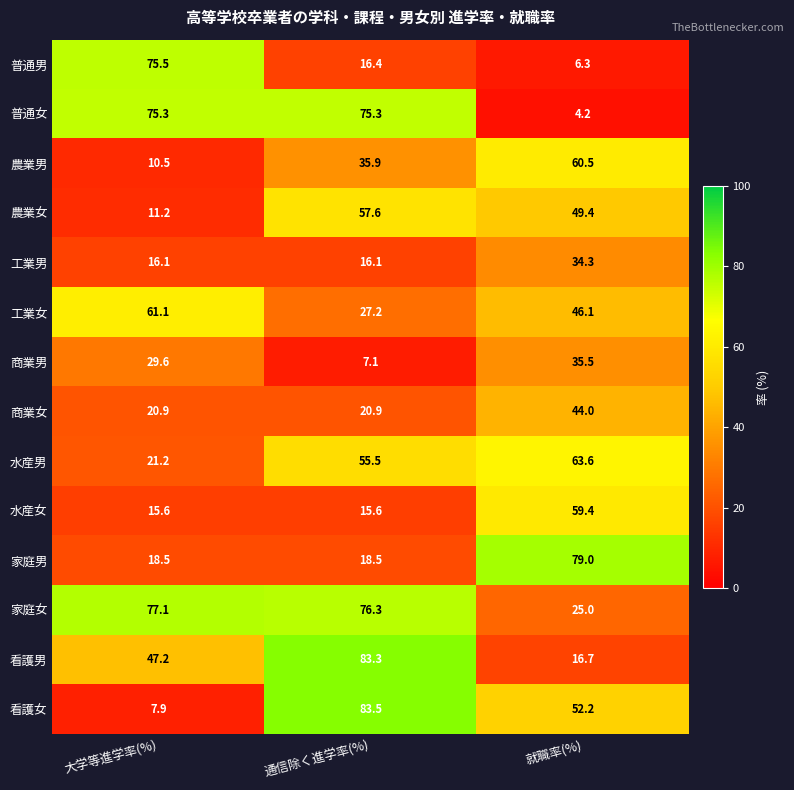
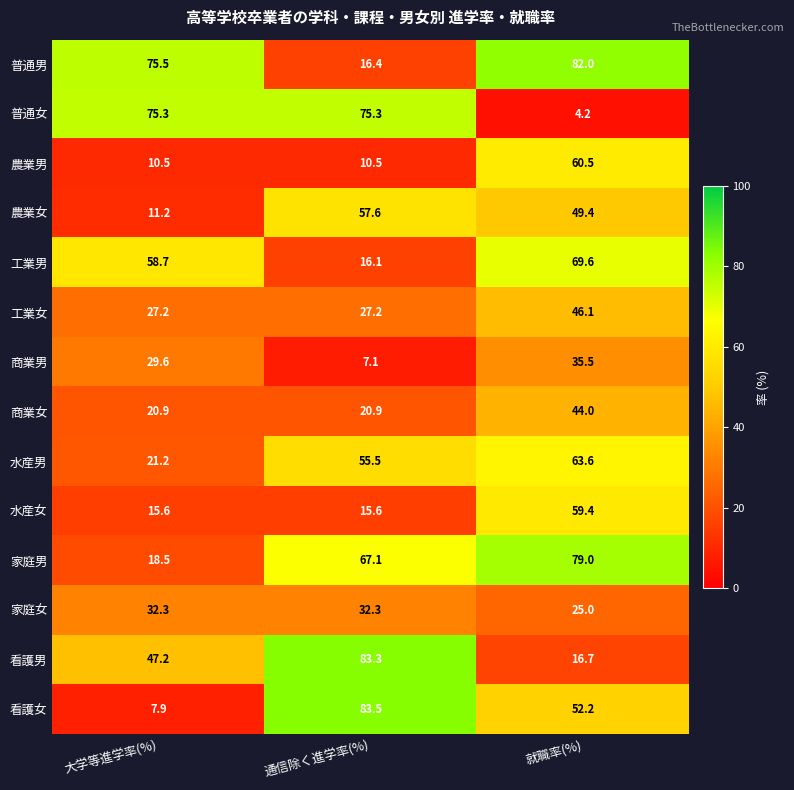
  {
    "普通男": {
      "大学等進学率(%)": 75.5,
      "通信除く進学率(%)": 16.4,
-     "就職率(%)": 6.3
+     "就職率(%)": 82.0
    },
    "普通女": {
      "大学等進学率(%)": 75.3,
      "通信除く進学率(%)": 75.3,
      "就職率(%)": 4.2
    },
    "農業男": {
      "大学等進学率(%)": 10.5,
-     "通信除く進学率(%)": 35.9,
+     "通信除く進学率(%)": 10.5,
      "就職率(%)": 60.5
    },
    "農業女": {
      "大学等進学率(%)": 11.2,
      "通信除く進学率(%)": 57.6,
      "就職率(%)": 49.4
    },
    "工業男": {
-     "大学等進学率(%)": 16.1,
+     "大学等進学率(%)": 58.7,
      "通信除く進学率(%)": 16.1,
-     "就職率(%)": 34.3
+     "就職率(%)": 69.6
    },
    "工業女": {
-     "大学等進学率(%)": 61.1,
+     "大学等進学率(%)": 27.2,
      "通信除く進学率(%)": 27.2,
      "就職率(%)": 46.1
    },
    "商業男": {
      "大学等進学率(%)": 29.6,
      "通信除く進学率(%)": 7.1,
      "就職率(%)": 35.5
    },
    "商業女": {
      "大学等進学率(%)": 20.9,
      "通信除く進学率(%)": 20.9,
      "就職率(%)": 44.0
    },
    "水産男": {
      "大学等進学率(%)": 21.2,
      "通信除く進学率(%)": 55.5,
      "就職率(%)": 63.6
    },
    "水産女": {
      "大学等進学率(%)": 15.6,
      "通信除く進学率(%)": 15.6,
      "就職率(%)": 59.4
    },
    "家庭男": {
      "大学等進学率(%)": 18.5,
-     "通信除く進学率(%)": 18.5,
+     "通信除く進学率(%)": 67.1,
      "就職率(%)": 79.0
    },
    "家庭女": {
-     "大学等進学率(%)": 77.1,
-     "通信除く進学率(%)": 76.3,
+     "大学等進学率(%)": 32.3,
+     "通信除く進学率(%)": 32.3,
      "就職率(%)": 25.0
    },
    "看護男": {
      "大学等進学率(%)": 47.2,
      "通信除く進学率(%)": 83.3,
      "就職率(%)": 16.7
    },
    "看護女": {
      "大学等進学率(%)": 7.9,
      "通信除く進学率(%)": 83.5,
      "就職率(%)": 52.2
    }
  }
